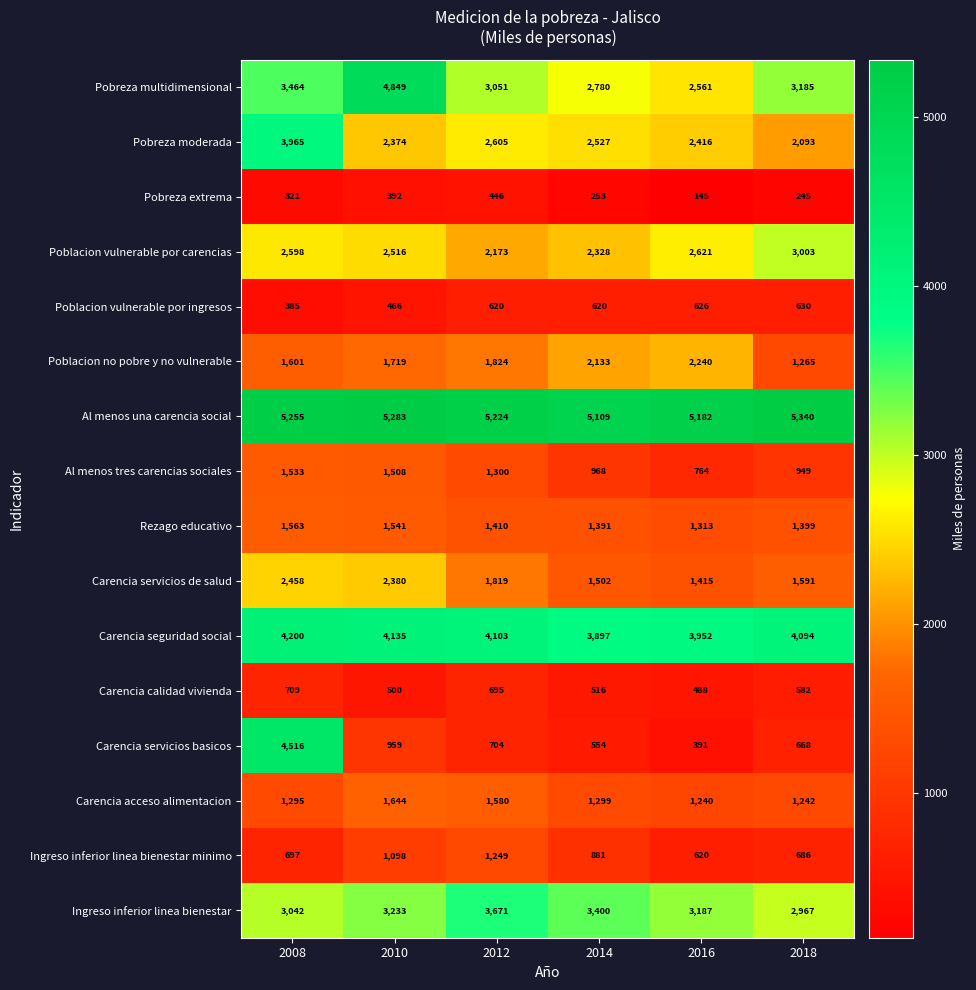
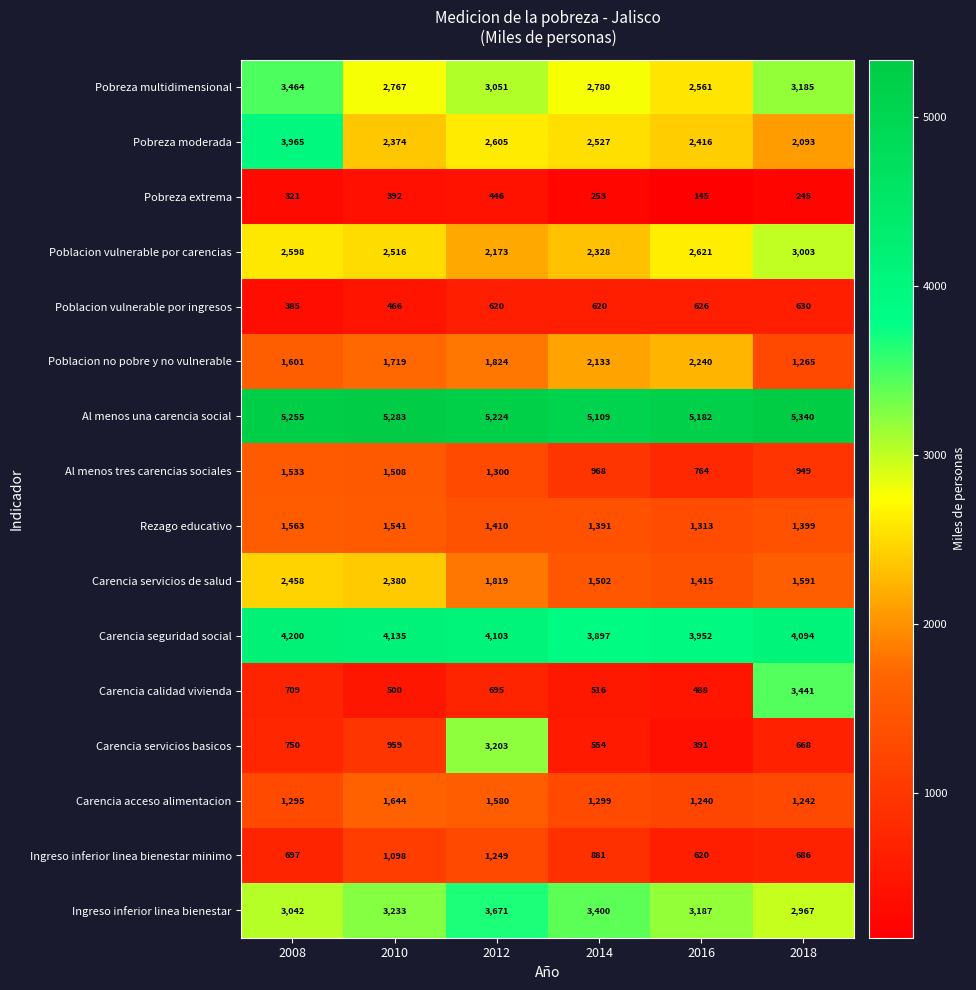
  {
    "Pobreza multidimensional": {
      "2008": "3,464",
-     "2010": "4,849",
+     "2010": "2,767",
      "2012": "3,051",
      "2014": "2,780",
      "2016": "2,561",
      "2018": "3,185"
    },
    "Pobreza moderada": {
      "2008": "3,965",
      "2010": "2,374",
      "2012": "2,605",
      "2014": "2,527",
      "2016": "2,416",
      "2018": "2,093"
    },
    "Pobreza extrema": {
      "2008": "321",
      "2010": "392",
      "2012": "446",
      "2014": "253",
      "2016": "145",
      "2018": "245"
    },
    "Poblacion vulnerable por carencias": {
      "2008": "2,598",
      "2010": "2,516",
      "2012": "2,173",
      "2014": "2,328",
      "2016": "2,621",
      "2018": "3,003"
    },
    "Poblacion vulnerable por ingresos": {
      "2008": "385",
      "2010": "466",
      "2012": "620",
      "2014": "620",
      "2016": "626",
      "2018": "630"
    },
    "Poblacion no pobre y no vulnerable": {
      "2008": "1,601",
      "2010": "1,719",
      "2012": "1,824",
      "2014": "2,133",
      "2016": "2,240",
      "2018": "1,265"
    },
    "Al menos una carencia social": {
      "2008": "5,255",
      "2010": "5,283",
      "2012": "5,224",
      "2014": "5,109",
      "2016": "5,182",
      "2018": "5,340"
    },
    "Al menos tres carencias sociales": {
      "2008": "1,533",
      "2010": "1,508",
      "2012": "1,300",
      "2014": "968",
      "2016": "764",
      "2018": "949"
    },
    "Rezago educativo": {
      "2008": "1,563",
      "2010": "1,541",
      "2012": "1,410",
      "2014": "1,391",
      "2016": "1,313",
      "2018": "1,399"
    },
    "Carencia servicios de salud": {
      "2008": "2,458",
      "2010": "2,380",
      "2012": "1,819",
      "2014": "1,502",
      "2016": "1,415",
      "2018": "1,591"
    },
    "Carencia seguridad social": {
      "2008": "4,200",
      "2010": "4,135",
      "2012": "4,103",
      "2014": "3,897",
      "2016": "3,952",
      "2018": "4,094"
    },
    "Carencia calidad vivienda": {
      "2008": "709",
      "2010": "500",
      "2012": "695",
      "2014": "516",
      "2016": "488",
-     "2018": "582"
+     "2018": "3,441"
    },
    "Carencia servicios basicos": {
-     "2008": "4,516",
+     "2008": "750",
      "2010": "959",
-     "2012": "704",
+     "2012": "3,203",
      "2014": "554",
      "2016": "391",
      "2018": "668"
    },
    "Carencia acceso alimentacion": {
      "2008": "1,295",
      "2010": "1,644",
      "2012": "1,580",
      "2014": "1,299",
      "2016": "1,240",
      "2018": "1,242"
    },
    "Ingreso inferior linea bienestar minimo": {
      "2008": "697",
      "2010": "1,098",
      "2012": "1,249",
      "2014": "881",
      "2016": "620",
      "2018": "686"
    },
    "Ingreso inferior linea bienestar": {
      "2008": "3,042",
      "2010": "3,233",
      "2012": "3,671",
      "2014": "3,400",
      "2016": "3,187",
      "2018": "2,967"
    }
  }
